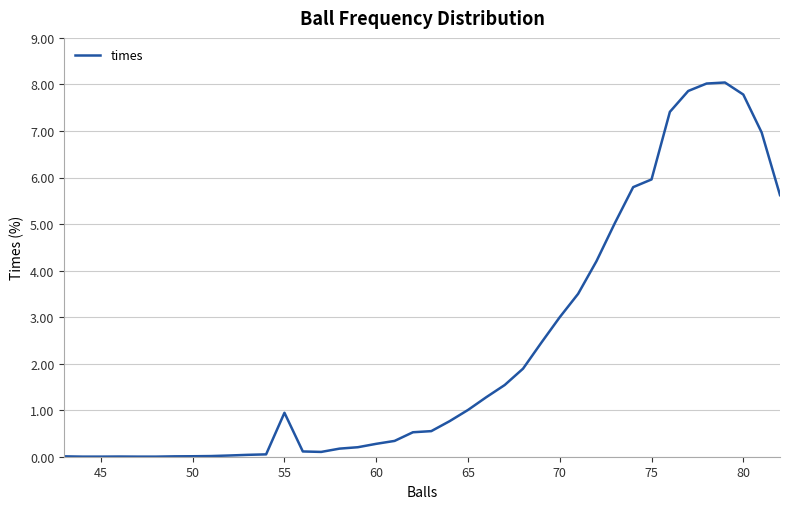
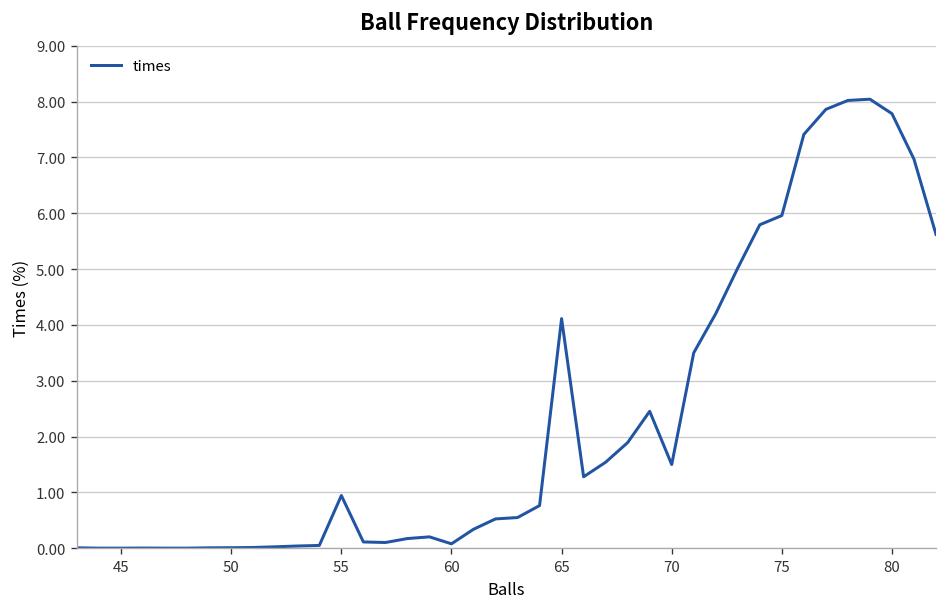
  {
    "45": 0.0,
    "50": 0.0,
    "55": 0.9,
-   "60": 0.3,
-   "65": 1.0,
-   "70": 3.0,
+   "60": 0.1,
+   "65": 4.1,
+   "70": 1.5,
    "75": 6.0,
    "80": 7.8
  }
